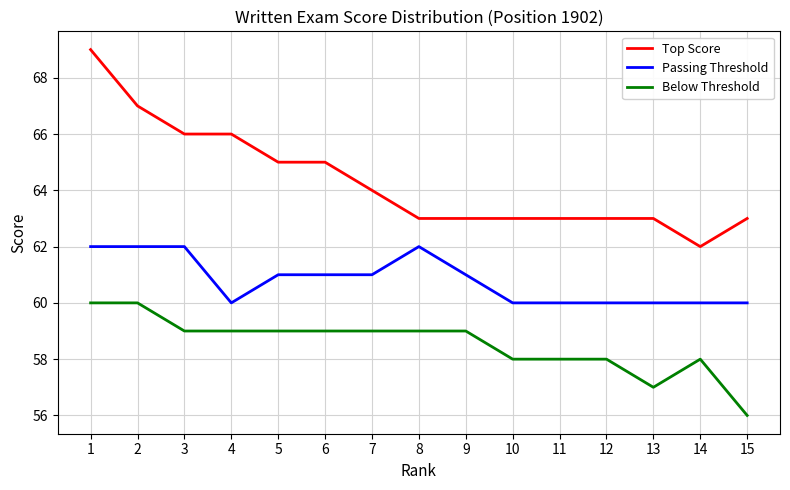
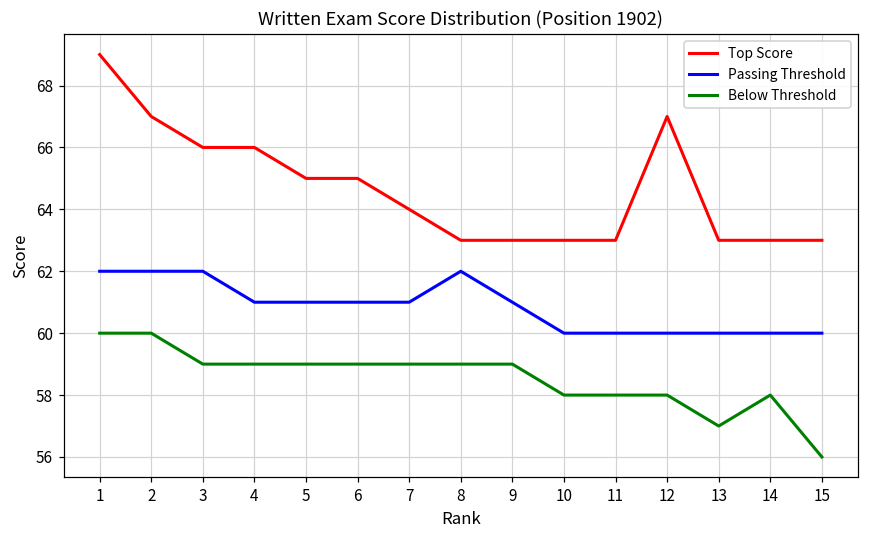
  {
    "Top Score": {
      "1": 69,
      "2": 67,
      "3": 66,
      "4": 66,
      "5": 65,
      "6": 65,
      "7": 64,
      "8": 63,
      "9": 63,
      "10": 63,
      "11": 63,
-     "12": 63,
+     "12": 67,
      "13": 63,
-     "14": 62,
+     "14": 63,
      "15": 63
    },
    "Passing Threshold": {
      "1": 62,
      "2": 62,
      "3": 62,
-     "4": 60,
+     "4": 61,
      "5": 61,
      "6": 61,
      "7": 61,
      "8": 62,
      "9": 61,
      "10": 60,
      "11": 60,
      "12": 60,
      "13": 60,
      "14": 60,
      "15": 60
    },
    "Below Threshold": {
      "1": 60,
      "2": 60,
      "3": 59,
      "4": 59,
      "5": 59,
      "6": 59,
      "7": 59,
      "8": 59,
      "9": 59,
      "10": 58,
      "11": 58,
      "12": 58,
      "13": 57,
      "14": 58,
      "15": 56
    }
  }
